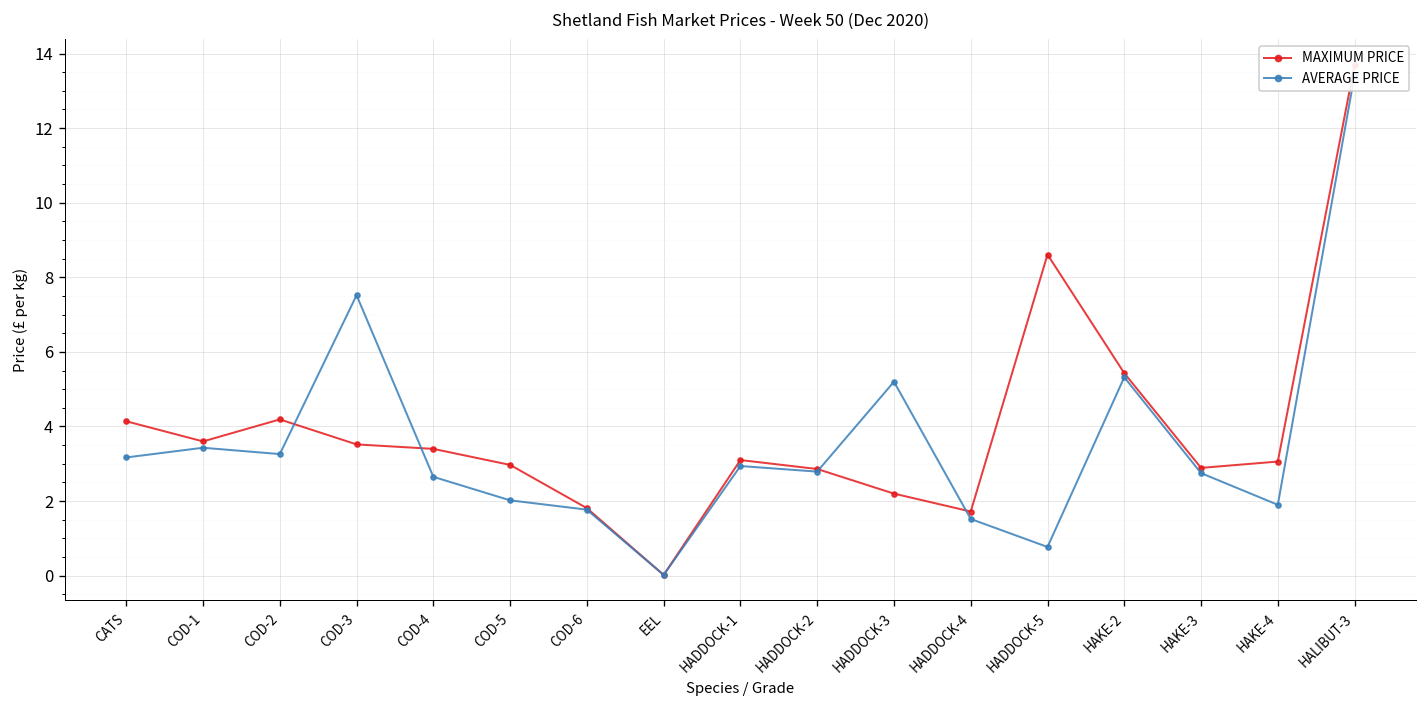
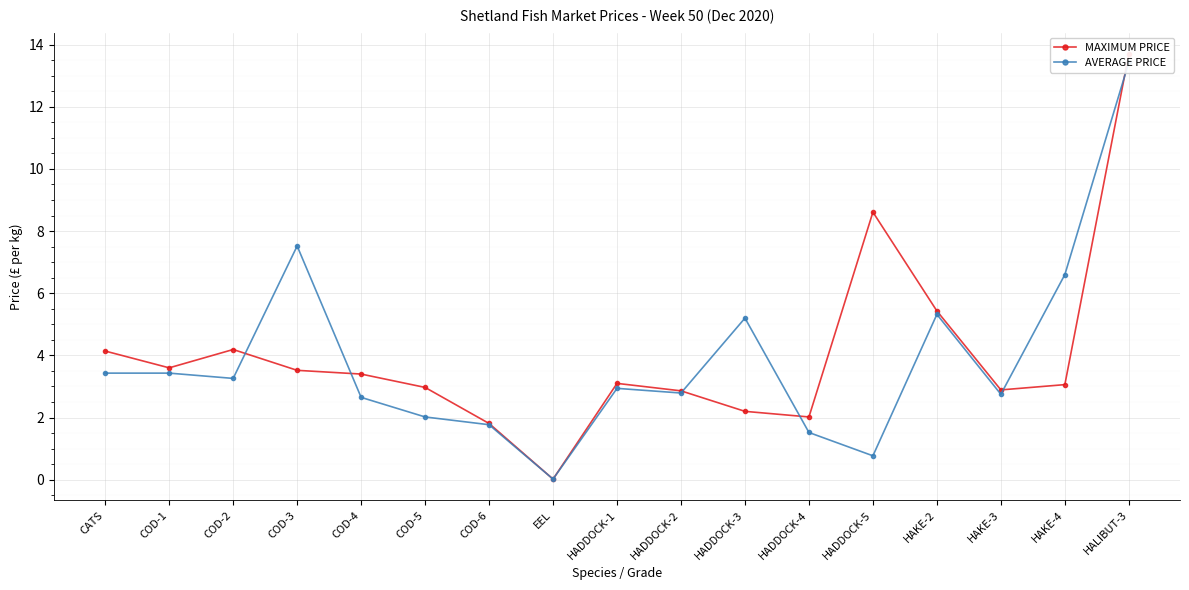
  {
    "MAXIMUM PRICE": {
      "CATS": 4.1,
      "COD-1": 3.6,
      "COD-2": 4.2,
      "COD-3": 3.5,
      "COD-4": 3.4,
      "COD-5": 3.0,
      "HADDOCK-1": 3.1,
      "HADDOCK-3": 2.2,
-     "HADDOCK-4": 1.7,
+     "HADDOCK-4": 2.0,
      "HADDOCK-5": 8.6,
      "HAKE-2": 5.4,
      "HAKE-3": 2.9,
      "HAKE-4": 3.1
    },
    "AVERAGE PRICE": {
-     "CATS": 3.2,
+     "CATS": 3.4,
      "COD-1": 3.4,
      "COD-2": 3.3,
      "COD-3": 7.5,
      "COD-4": 2.7,
      "COD-5": 2.0,
      "HADDOCK-1": 2.9,
      "HADDOCK-3": 5.2,
      "HADDOCK-4": 1.5,
      "HADDOCK-5": 0.8,
      "HAKE-2": 5.3,
      "HAKE-3": 2.8,
-     "HAKE-4": 1.9
+     "HAKE-4": 6.6
    }
  }
